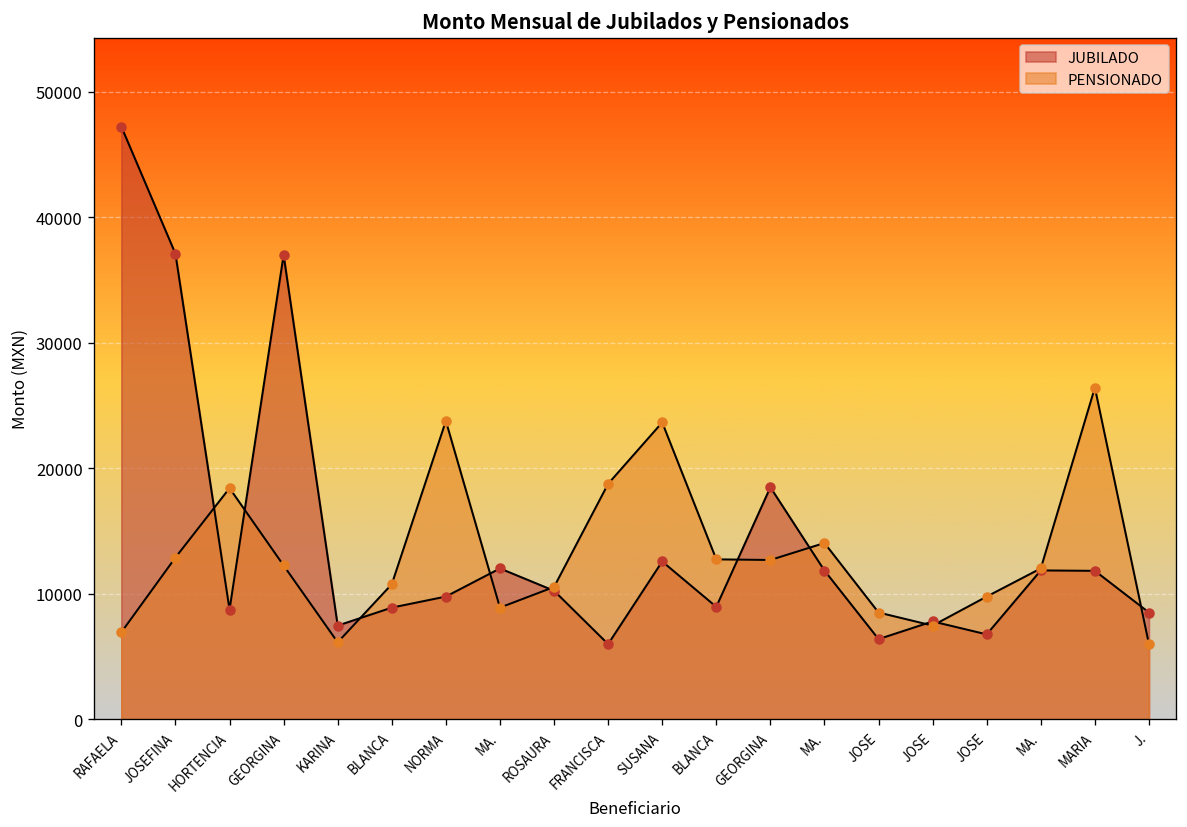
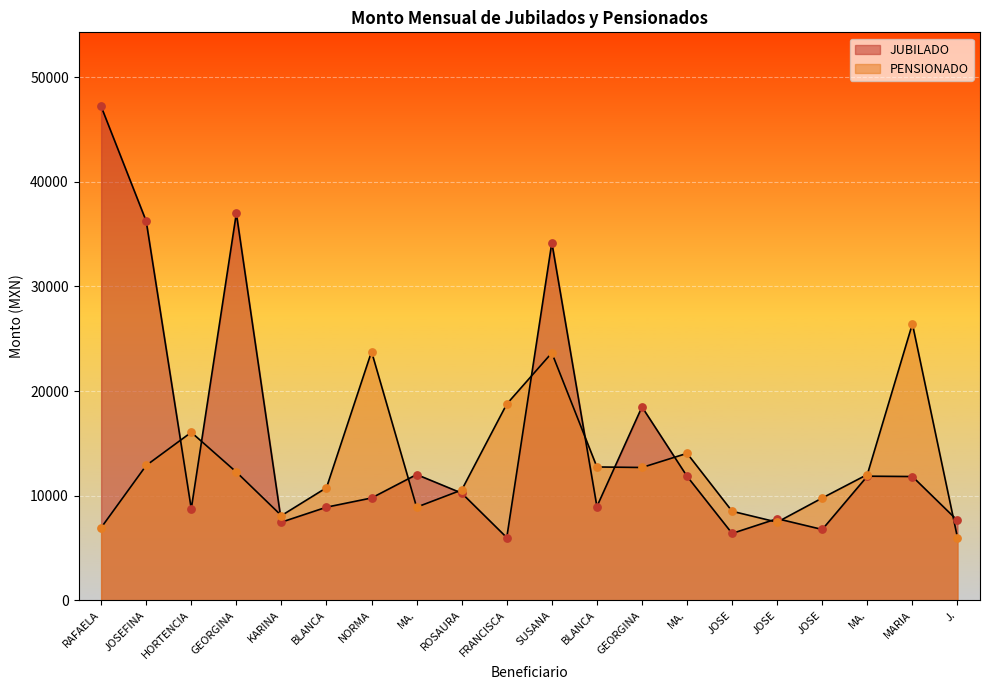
  {
    "JUBILADO": {
      "RAFAELA": 47200,
-     "JOSEFINA": 37100,
+     "JOSEFINA": 36200,
      "HORTENCIA": 8700,
      "KARINA": 7500,
      "NORMA": 9800,
      "ROSAURA": 10200,
      "FRANCISCA": 6000,
-     "SUSANA": 12600,
+     "SUSANA": 34200,
      "MARIA": 11800,
-     "J.": 8500
+     "J.": 7600
    },
    "PENSIONADO": {
      "RAFAELA": 6900,
      "JOSEFINA": 12900,
-     "HORTENCIA": 18400,
-     "KARINA": 6100,
+     "HORTENCIA": 16100,
+     "KARINA": 8100,
      "NORMA": 23800,
      "ROSAURA": 10500,
      "FRANCISCA": 18800,
      "SUSANA": 23700,
      "MARIA": 26400,
      "J.": 6000
    }
  }
